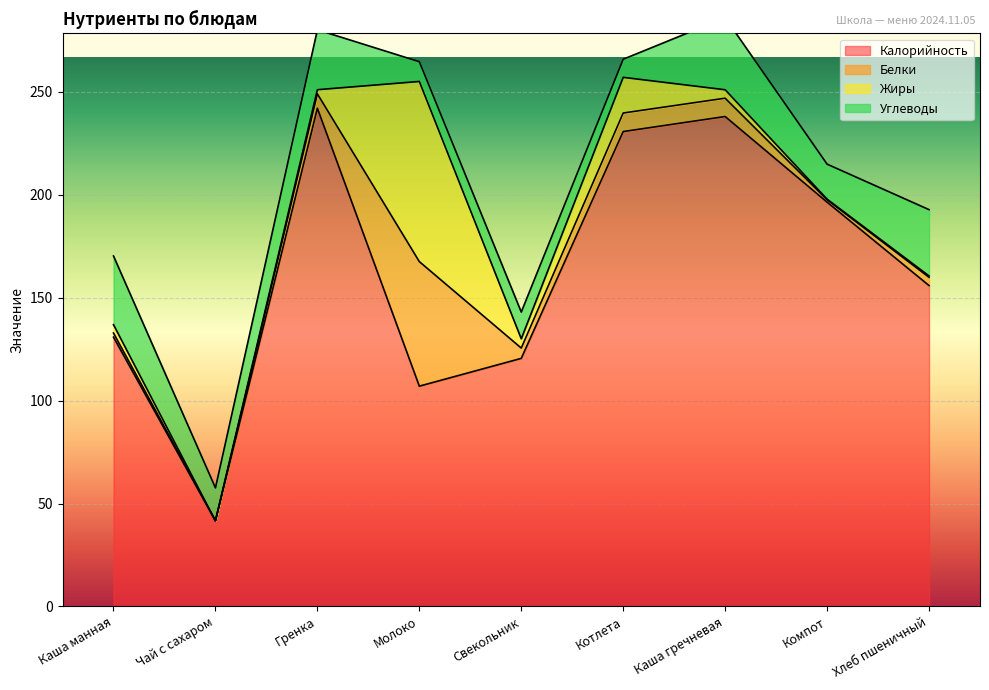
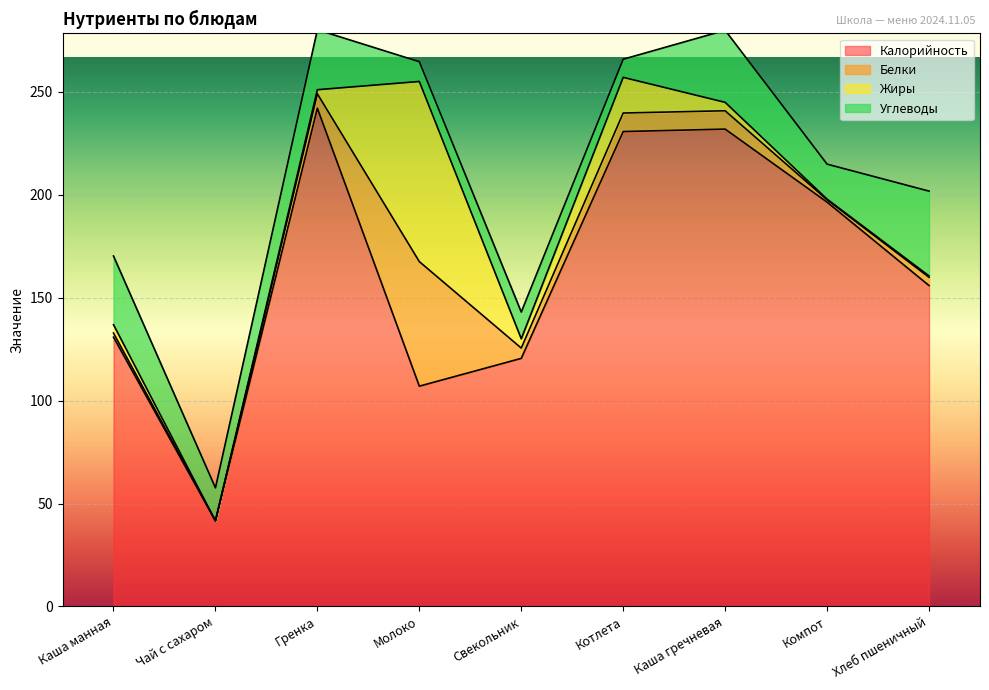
  {
    "Калорийность": {
      "Каша манная": 131,
      "Гренка": 242,
      "Молоко": 107,
      "Свекольник": 121,
      "Котлета": 231,
-     "Каша гречневая": 238,
+     "Каша гречневая": 232,
      "Хлеб пшеничный": 156
    },
    "Белки": {
      "Каша манная": 2,
      "Гренка": 7,
      "Молоко": 61,
      "Свекольник": 5,
      "Котлета": 9,
      "Каша гречневая": 9
    },
    "Жиры": {
      "Каша манная": 4,
      "Гренка": 2,
      "Молоко": 88,
      "Свекольник": 5,
      "Котлета": 17,
      "Каша гречневая": 4
    },
    "Углеводы": {
      "Каша манная": 33,
      "Чай с сахаром": 16,
      "Молоко": 10,
      "Свекольник": 13,
      "Котлета": 9,
      "Компот": 17,
-     "Хлеб пшеничный": 32
+     "Хлеб пшеничный": 41
    }
  }
